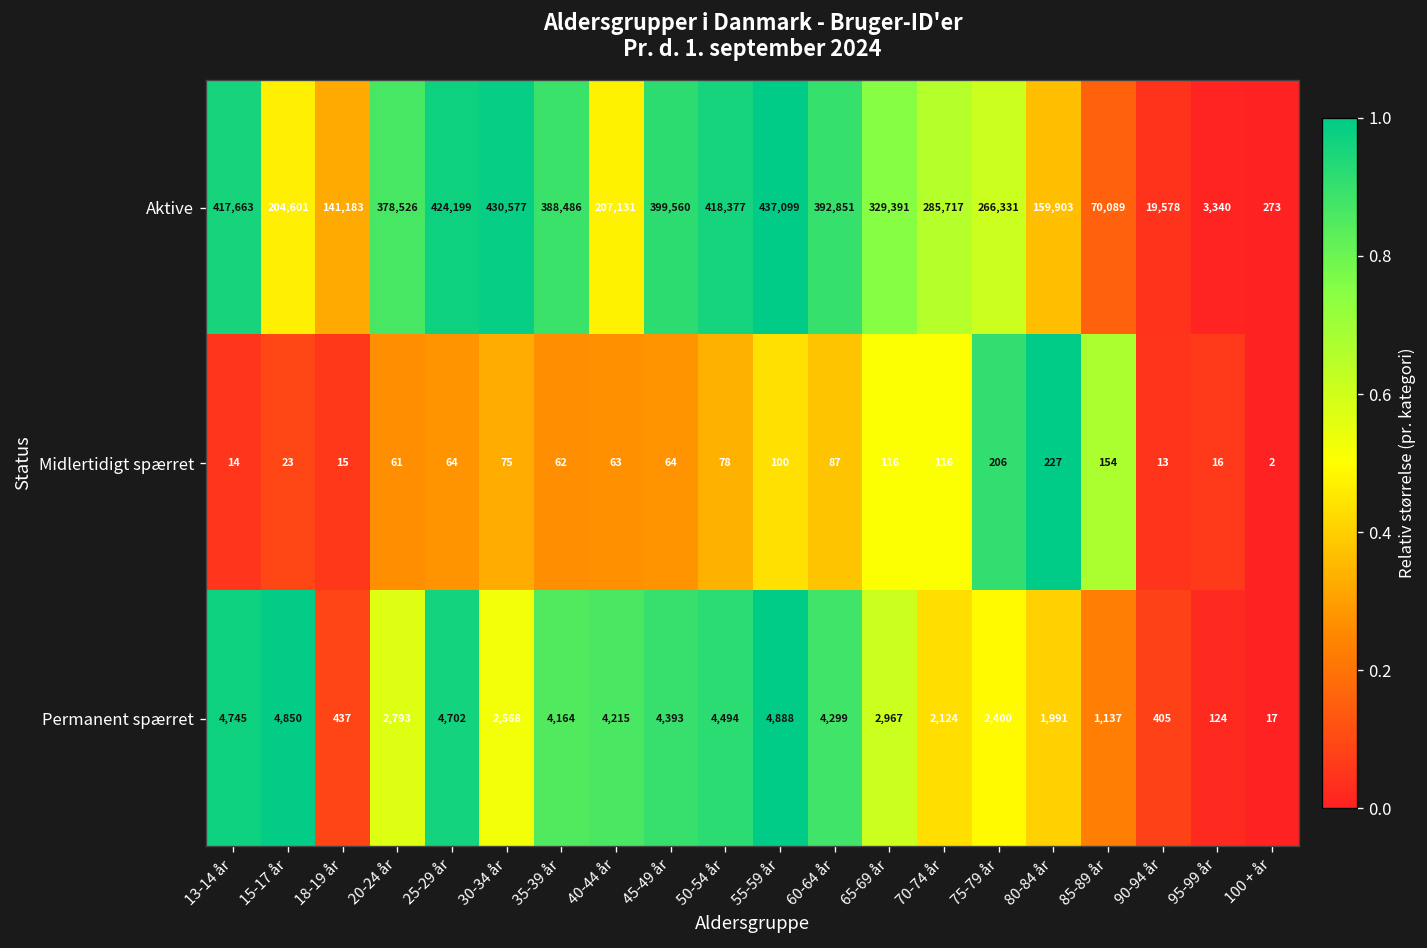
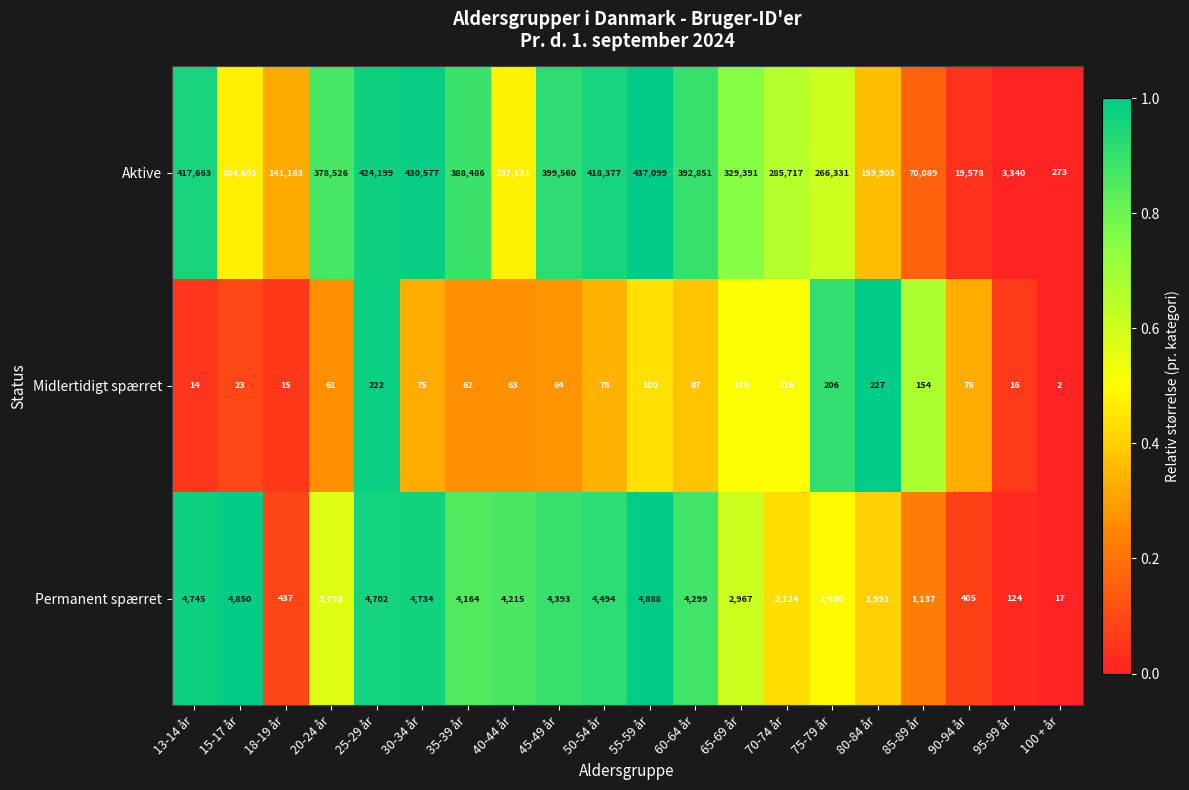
  {
    "Aktive": {
      "13-14 år": "417,663",
      "15-17 år": "204,601",
      "18-19 år": "141,183",
      "20-24 år": "378,526",
      "25-29 år": "424,199",
      "30-34 år": "430,577",
      "35-39 år": "388,486",
      "40-44 år": "207,131",
      "45-49 år": "399,560",
      "50-54 år": "418,377",
      "55-59 år": "437,099",
      "60-64 år": "392,851",
      "65-69 år": "329,391",
      "70-74 år": "285,717",
      "75-79 år": "266,331",
      "80-84 år": "159,903",
      "85-89 år": "70,089",
      "90-94 år": "19,578",
      "95-99 år": "3,340",
      "100 + år": "273"
    },
    "Midlertidigt spærret": {
      "13-14 år": "14",
      "15-17 år": "23",
      "18-19 år": "15",
      "20-24 år": "61",
-     "25-29 år": "64",
+     "25-29 år": "222",
      "30-34 år": "75",
      "35-39 år": "62",
      "40-44 år": "63",
      "45-49 år": "64",
      "50-54 år": "78",
      "55-59 år": "100",
      "60-64 år": "87",
      "65-69 år": "116",
      "70-74 år": "116",
      "75-79 år": "206",
      "80-84 år": "227",
      "85-89 år": "154",
-     "90-94 år": "13",
+     "90-94 år": "76",
      "95-99 år": "16",
      "100 + år": "2"
    },
    "Permanent spærret": {
      "13-14 år": "4,745",
      "15-17 år": "4,850",
      "18-19 år": "437",
      "20-24 år": "2,793",
      "25-29 år": "4,702",
-     "30-34 år": "2,568",
+     "30-34 år": "4,734",
      "35-39 år": "4,164",
      "40-44 år": "4,215",
      "45-49 år": "4,393",
      "50-54 år": "4,494",
      "55-59 år": "4,888",
      "60-64 år": "4,299",
      "65-69 år": "2,967",
      "70-74 år": "2,124",
      "75-79 år": "2,400",
      "80-84 år": "1,991",
      "85-89 år": "1,137",
      "90-94 år": "405",
      "95-99 år": "124",
      "100 + år": "17"
    }
  }
